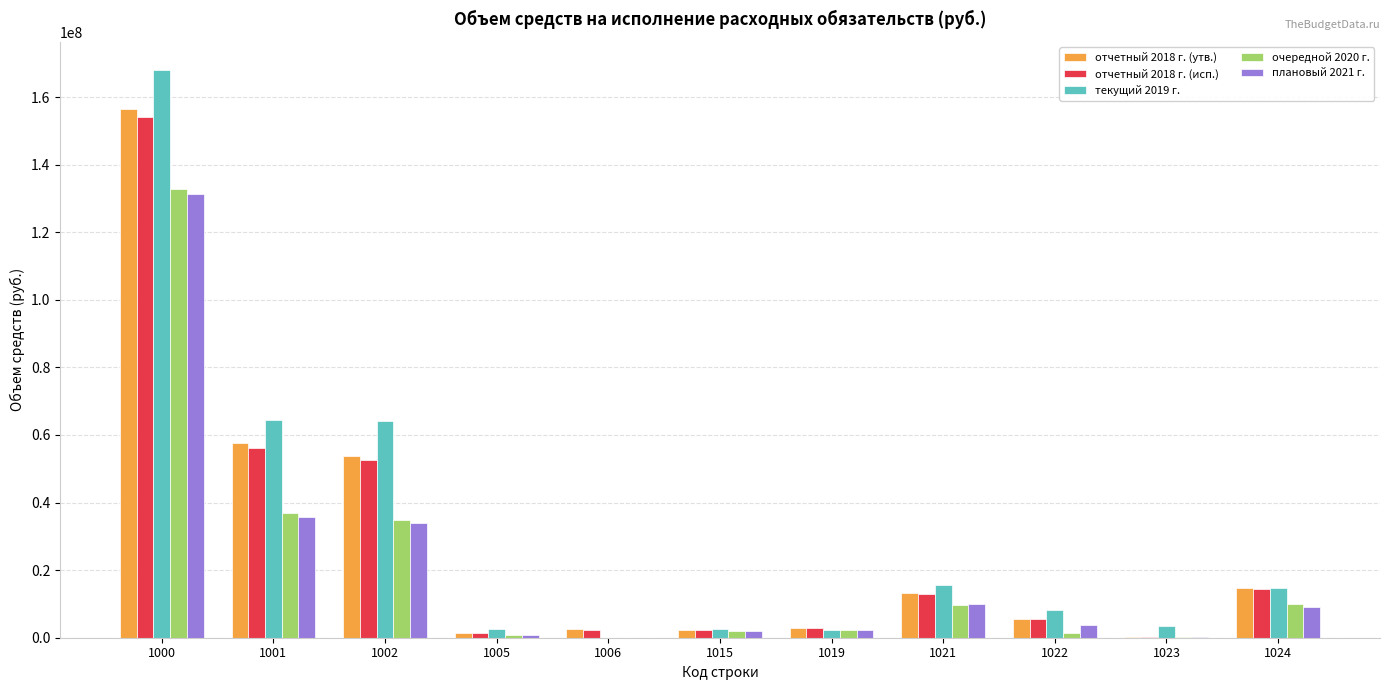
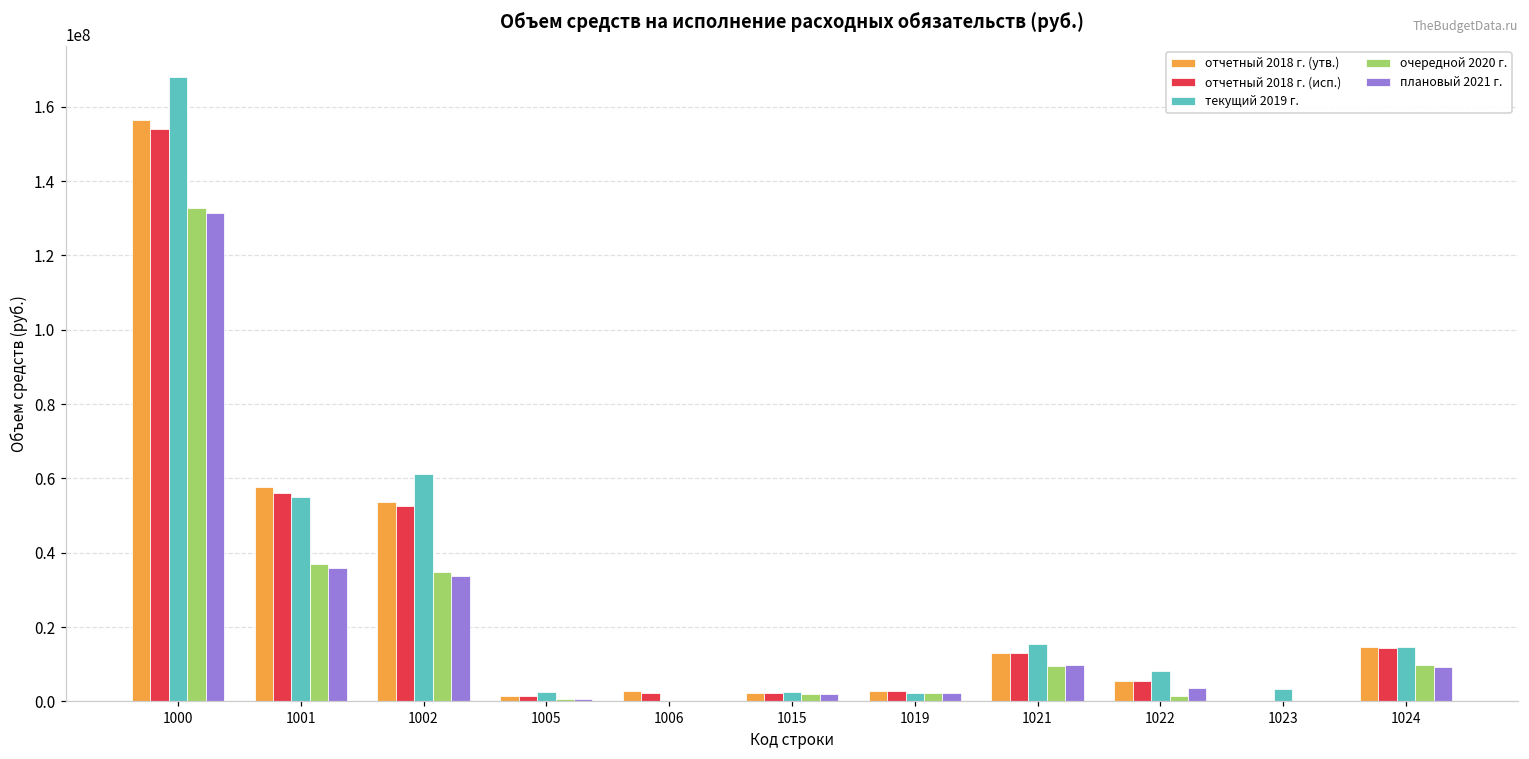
  {
    "отчетный 2018 г. (утв.)": {
      "1000": 156000000,
      "1001": 58000000,
      "1002": 54000000,
      "1005": 2000000,
      "1006": 3000000,
      "1015": 2000000,
      "1019": 3000000,
      "1021": 13000000,
      "1022": 6000000,
      "1024": 15000000
    },
    "отчетный 2018 г. (исп.)": {
      "1000": 154000000,
      "1001": 56000000,
      "1002": 53000000,
      "1005": 1000000,
      "1006": 2000000,
      "1015": 2000000,
      "1019": 3000000,
      "1021": 13000000,
      "1022": 5000000,
      "1024": 15000000
    },
    "текущий 2019 г.": {
      "1000": 168000000,
-     "1001": 64000000,
-     "1002": 64000000,
+     "1001": 55000000,
+     "1002": 61000000,
      "1005": 2000000,
      "1006": 0,
      "1015": 3000000,
      "1019": 2000000,
      "1021": 15000000,
      "1022": 8000000,
      "1023": 3000000,
      "1024": 15000000
    },
    "очередной 2020 г.": {
      "1000": 133000000,
      "1001": 37000000,
      "1002": 35000000,
      "1006": 0,
      "1015": 2000000,
      "1019": 2000000,
      "1021": 10000000,
      "1022": 1000000,
      "1024": 10000000
    },
    "плановый 2021 г.": {
      "1000": 131000000,
      "1001": 36000000,
      "1002": 34000000,
      "1006": 0,
      "1015": 2000000,
      "1019": 2000000,
      "1021": 10000000,
      "1022": 4000000,
      "1024": 9000000
    }
  }
